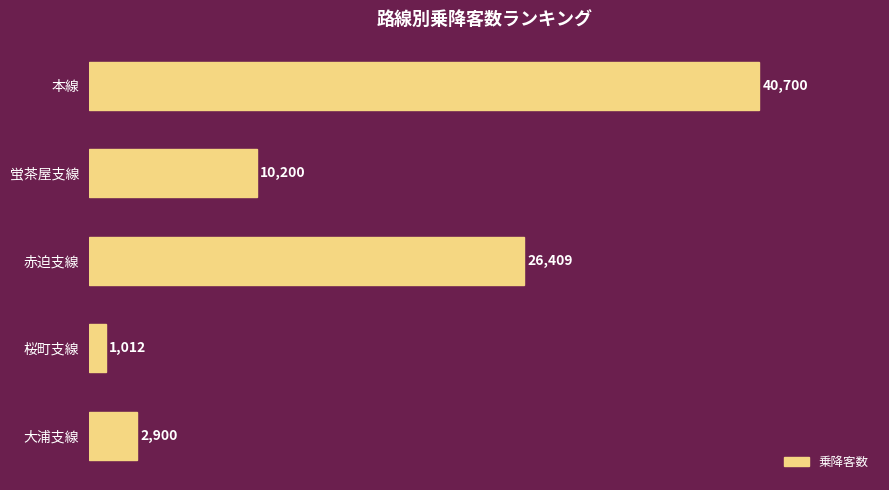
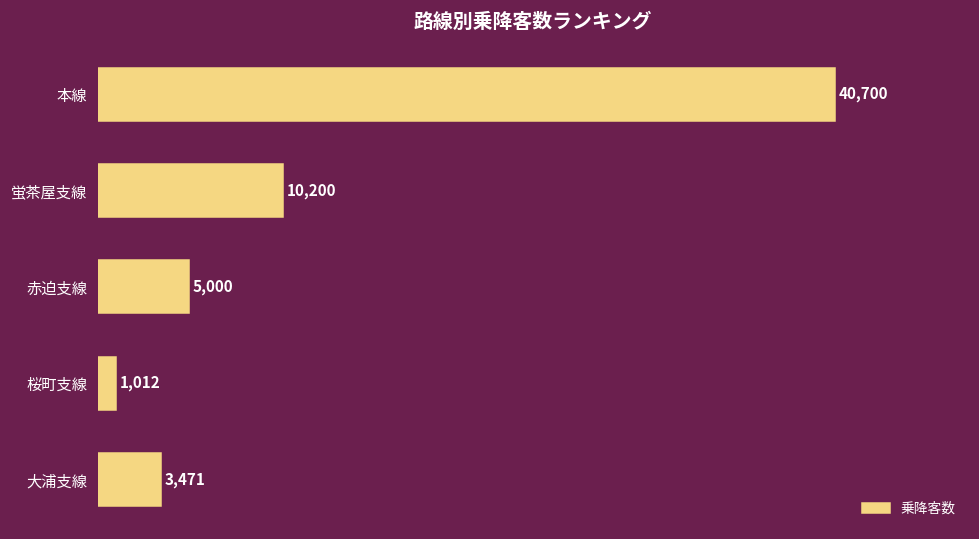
  {
    "本線": "40,700",
    "蛍茶屋支線": "10,200",
-   "赤迫支線": "26,409",
+   "赤迫支線": "5,000",
    "桜町支線": "1,012",
-   "大浦支線": "2,900"
+   "大浦支線": "3,471"
  }
